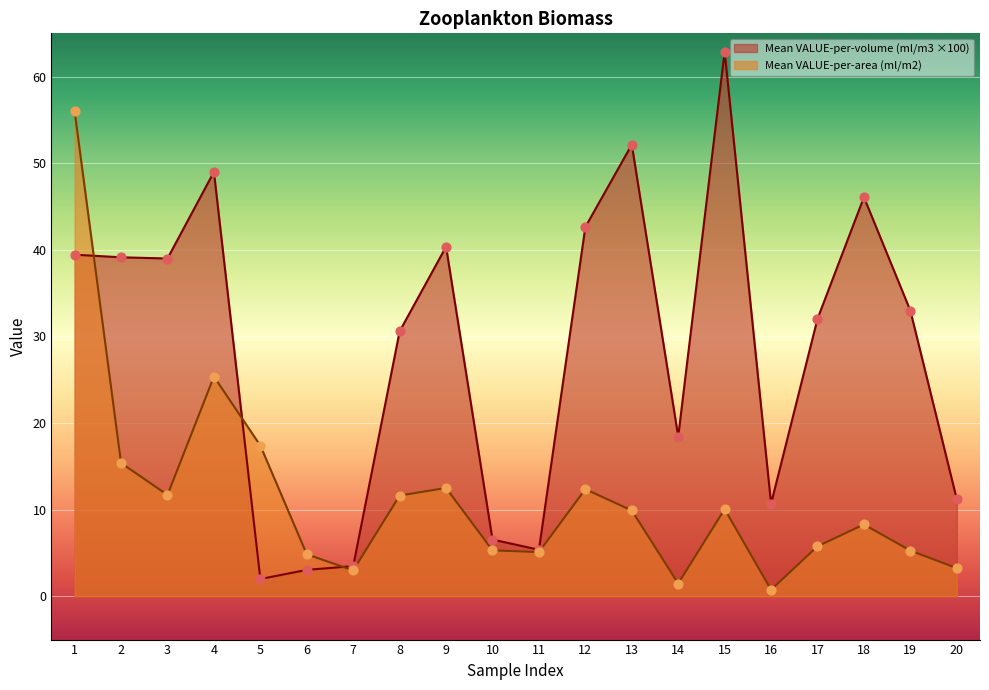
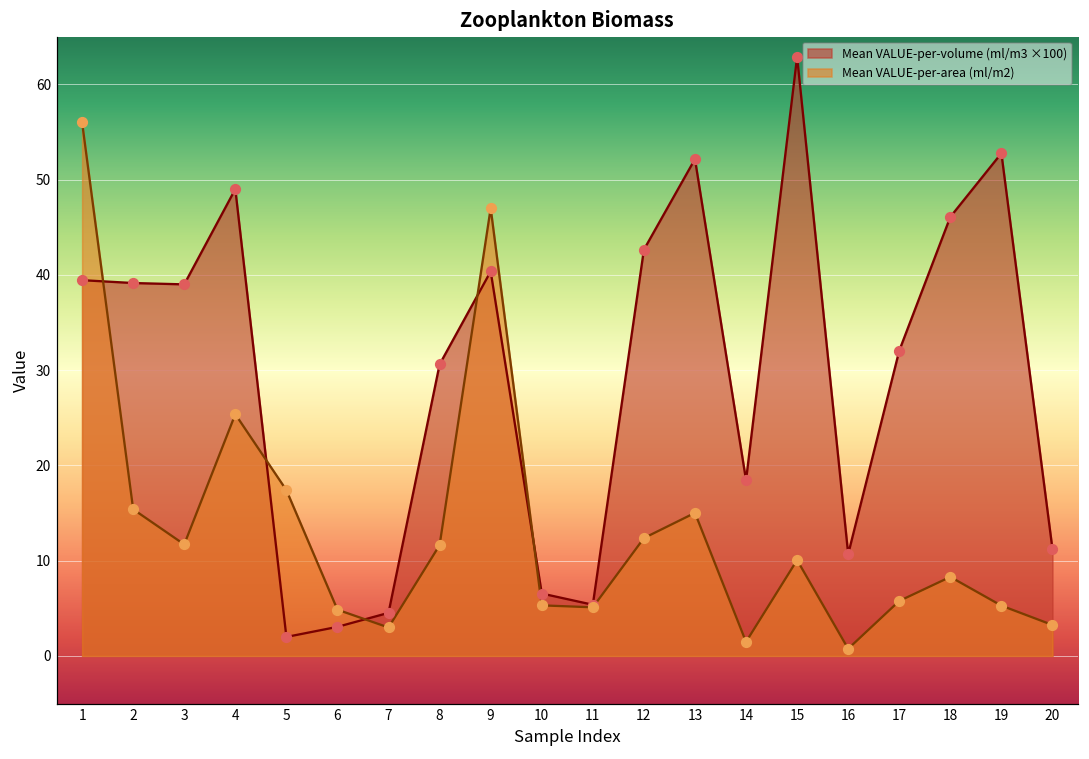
  {
    "Mean VALUE-per-volume (ml/m3 ×100)": {
      "1": 39,
      "2": 39,
      "3": 39,
      "4": 49,
      "5": 2,
      "6": 3,
-     "7": 3,
+     "7": 5,
      "8": 31,
      "9": 40,
      "10": 7,
      "12": 43,
      "13": 52,
      "14": 18,
      "15": 63,
      "16": 11,
      "17": 32,
      "18": 46,
-     "19": 33,
+     "19": 53,
      "20": 11
    },
    "Mean VALUE-per-area (ml/m2)": {
      "1": 56,
      "2": 15,
      "3": 12,
      "4": 25,
      "5": 17,
      "6": 5,
      "7": 3,
      "8": 12,
-     "9": 13,
+     "9": 47,
      "10": 5,
      "12": 12,
-     "13": 10,
+     "13": 15,
      "14": 1,
      "15": 10,
      "16": 1,
      "17": 6,
      "18": 8,
      "19": 5,
      "20": 3
    }
  }
